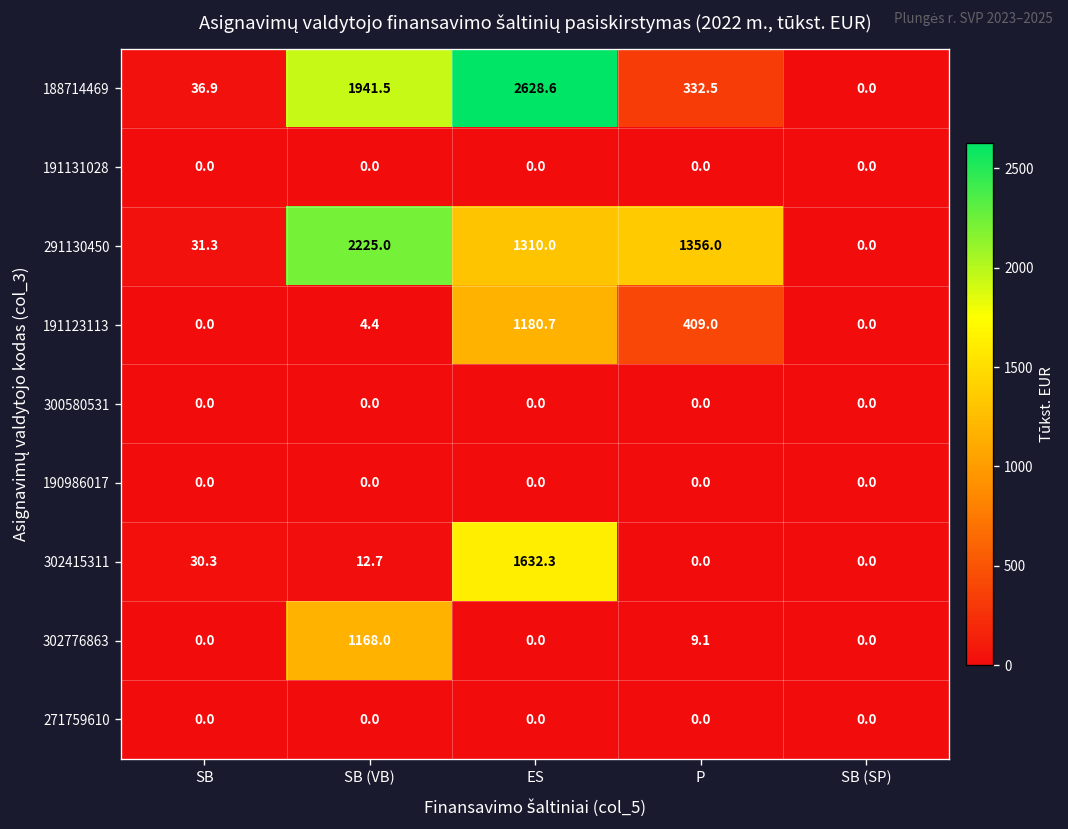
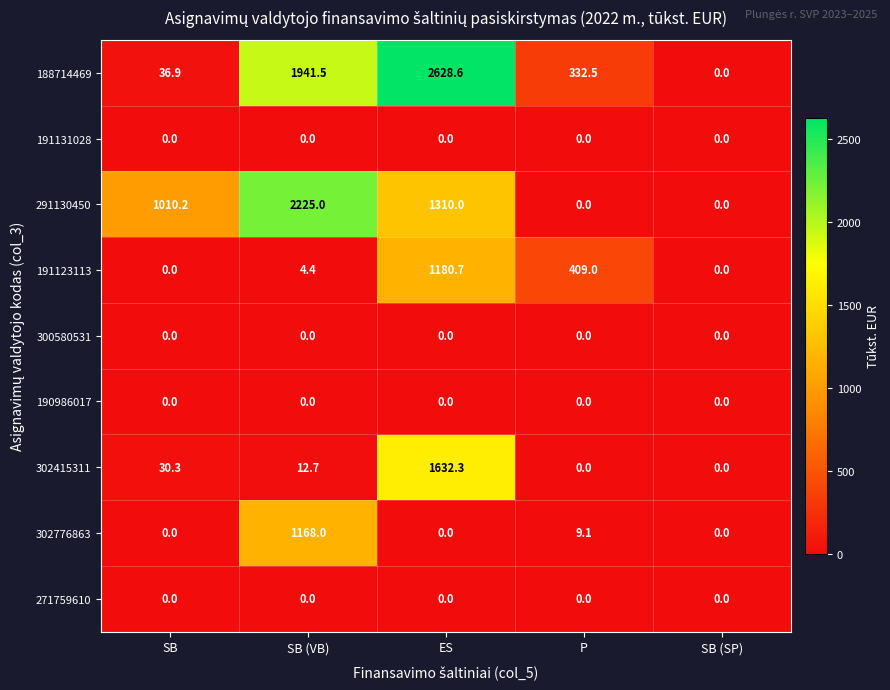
  {
    "188714469": {
      "SB": 36.9,
      "SB (VB)": 1941.5,
      "ES": 2628.6,
      "P": 332.5,
      "SB (SP)": 0.0
    },
    "191131028": {
      "SB": 0.0,
      "SB (VB)": 0.0,
      "ES": 0.0,
      "P": 0.0,
      "SB (SP)": 0.0
    },
    "291130450": {
-     "SB": 31.3,
+     "SB": 1010.2,
      "SB (VB)": 2225.0,
      "ES": 1310.0,
-     "P": 1356.0,
+     "P": 0.0,
      "SB (SP)": 0.0
    },
    "191123113": {
      "SB": 0.0,
      "SB (VB)": 4.4,
      "ES": 1180.7,
      "P": 409.0,
      "SB (SP)": 0.0
    },
    "300580531": {
      "SB": 0.0,
      "SB (VB)": 0.0,
      "ES": 0.0,
      "P": 0.0,
      "SB (SP)": 0.0
    },
    "190986017": {
      "SB": 0.0,
      "SB (VB)": 0.0,
      "ES": 0.0,
      "P": 0.0,
      "SB (SP)": 0.0
    },
    "302415311": {
      "SB": 30.3,
      "SB (VB)": 12.7,
      "ES": 1632.3,
      "P": 0.0,
      "SB (SP)": 0.0
    },
    "302776863": {
      "SB": 0.0,
      "SB (VB)": 1168.0,
      "ES": 0.0,
      "P": 9.1,
      "SB (SP)": 0.0
    },
    "271759610": {
      "SB": 0.0,
      "SB (VB)": 0.0,
      "ES": 0.0,
      "P": 0.0,
      "SB (SP)": 0.0
    }
  }
